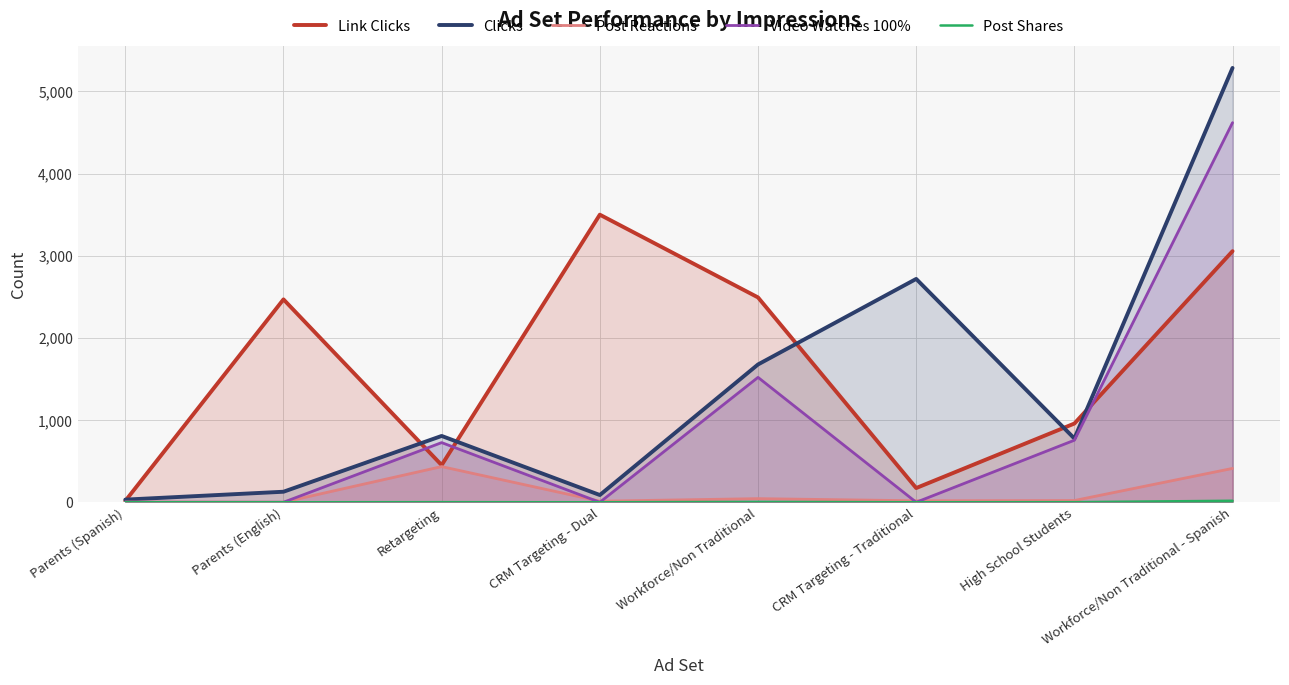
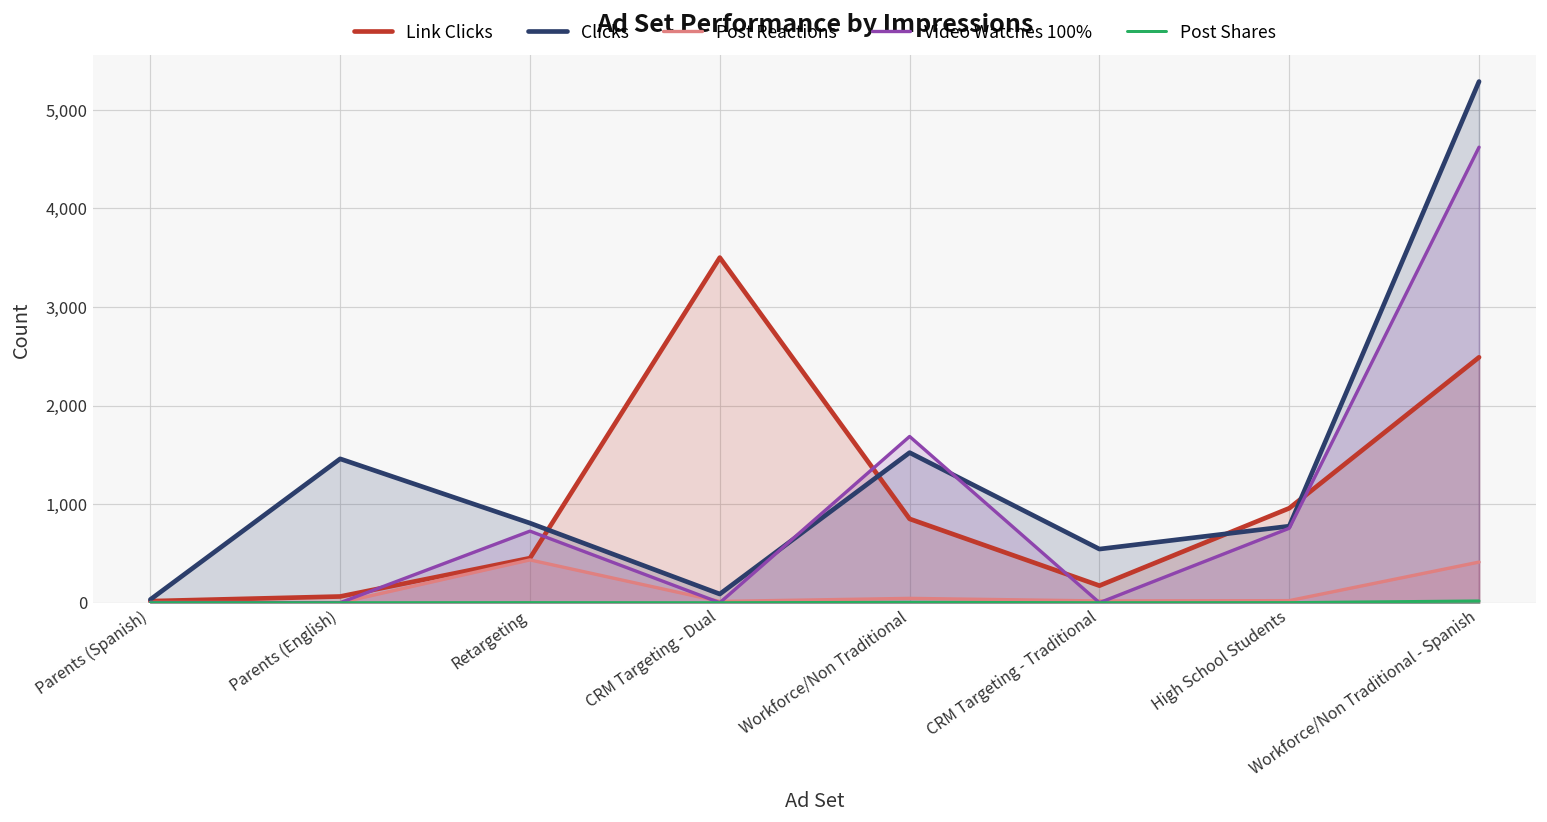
  {
    "Link Clicks": {
-     "Parents (English)": "2,500",
+     "Parents (English)": "100",
      "CRM Targeting - Dual": "3,500",
-     "Workforce/Non Traditional": "2,500",
+     "Workforce/Non Traditional": "900",
      "CRM Targeting - Traditional": "200",
      "High School Students": "1,000",
-     "Workforce/Non Traditional - Spanish": "3,100"
+     "Workforce/Non Traditional - Spanish": "2,500"
    },
    "Clicks": {
-     "Parents (English)": "100",
+     "Parents (English)": "1,500",
      "Retargeting": "800",
      "CRM Targeting - Dual": "100",
-     "Workforce/Non Traditional": "1,700",
-     "CRM Targeting - Traditional": "2,700",
+     "Workforce/Non Traditional": "1,500",
+     "CRM Targeting - Traditional": "500",
      "Workforce/Non Traditional - Spanish": "5,300"
    },
    "Post Reactions": {
      "Workforce/Non Traditional": "0",
      "Workforce/Non Traditional - Spanish": "400"
    },
    "Video Watches 100%": {
      "Retargeting": "700",
-     "Workforce/Non Traditional": "1,500",
+     "Workforce/Non Traditional": "1,700",
      "Workforce/Non Traditional - Spanish": "4,600"
    },
    "Post Shares": {
      "Retargeting": "0",
      "Workforce/Non Traditional": "0",
      "Workforce/Non Traditional - Spanish": "0"
    }
  }
